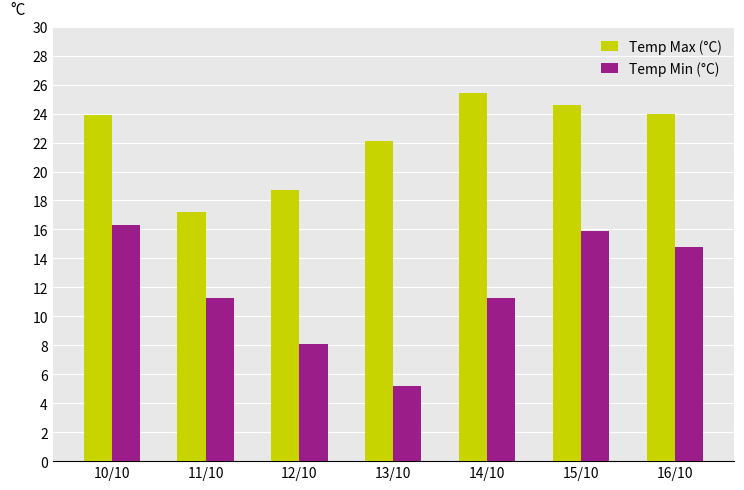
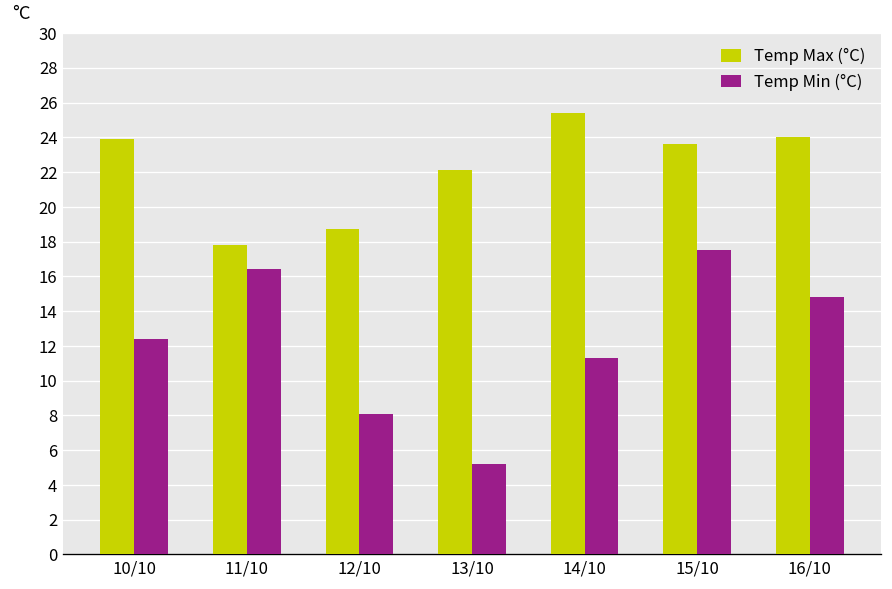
  {
    "Temp Max (°C)": {
      "10/10": 23.9,
-     "11/10": 17.2,
+     "11/10": 17.8,
      "12/10": 18.7,
      "13/10": 22.1,
      "14/10": 25.4,
-     "15/10": 24.6,
+     "15/10": 23.6,
      "16/10": 24.0
    },
    "Temp Min (°C)": {
-     "10/10": 16.3,
-     "11/10": 11.3,
+     "10/10": 12.4,
+     "11/10": 16.4,
      "12/10": 8.1,
      "13/10": 5.2,
      "14/10": 11.3,
-     "15/10": 15.9,
+     "15/10": 17.5,
      "16/10": 14.8
    }
  }
